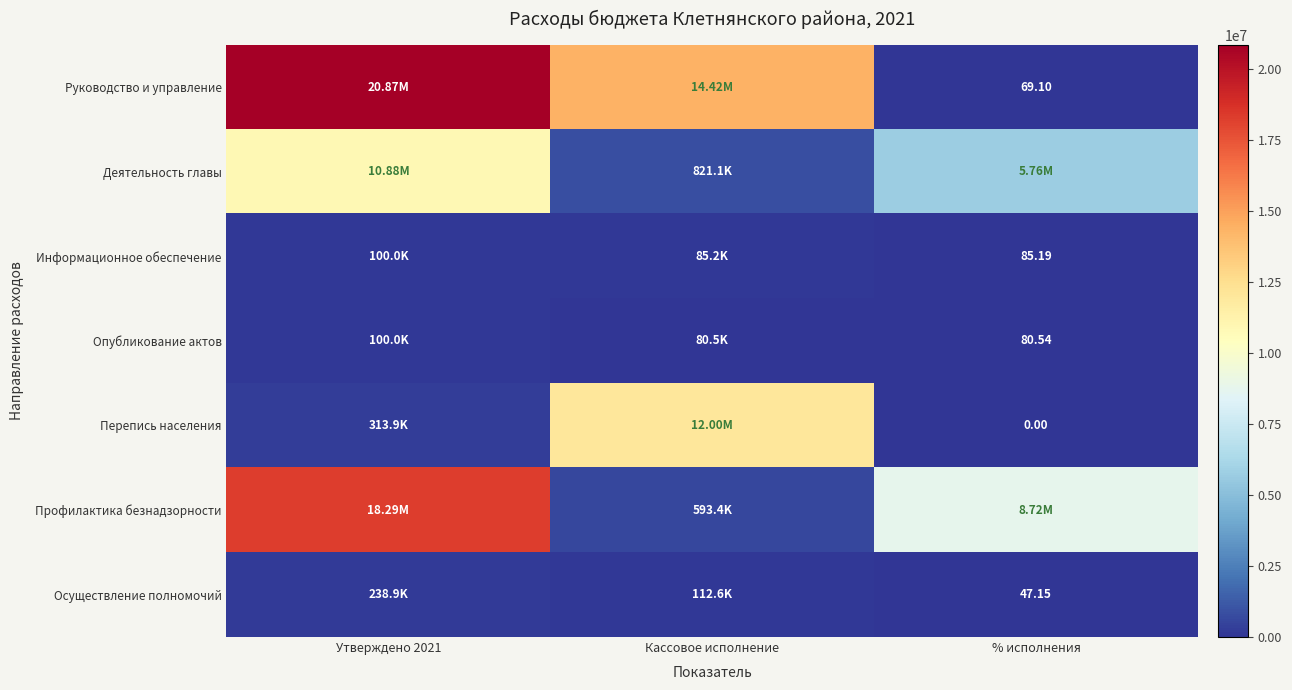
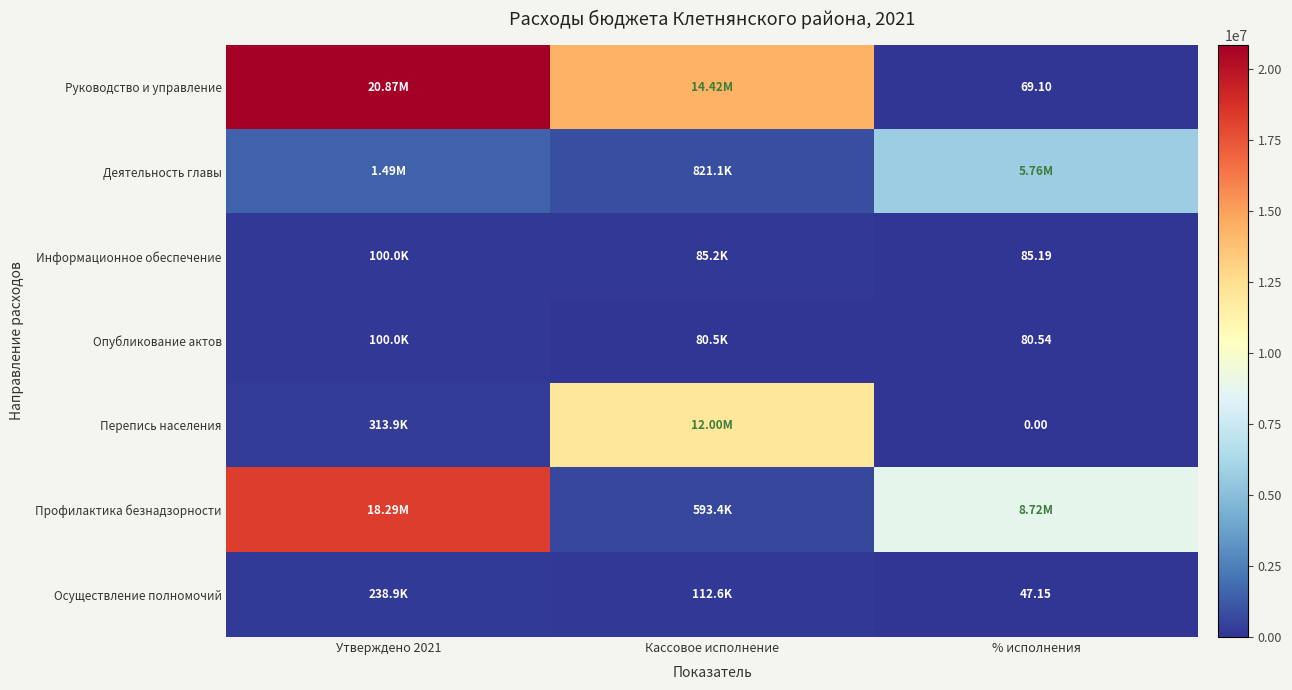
  {
    "Руководство и управление": {
      "Утверждено 2021": "20.87M",
      "Кассовое исполнение": "14.42M",
      "% исполнения": "69.10"
    },
    "Деятельность главы": {
-     "Утверждено 2021": "10.88M",
+     "Утверждено 2021": "1.49M",
      "Кассовое исполнение": "821.1K",
      "% исполнения": "5.76M"
    },
    "Информационное обеспечение": {
      "Утверждено 2021": "100.0K",
      "Кассовое исполнение": "85.2K",
      "% исполнения": "85.19"
    },
    "Опубликование актов": {
      "Утверждено 2021": "100.0K",
      "Кассовое исполнение": "80.5K",
      "% исполнения": "80.54"
    },
    "Перепись населения": {
      "Утверждено 2021": "313.9K",
      "Кассовое исполнение": "12.00M",
      "% исполнения": "0.00"
    },
    "Профилактика безнадзорности": {
      "Утверждено 2021": "18.29M",
      "Кассовое исполнение": "593.4K",
      "% исполнения": "8.72M"
    },
    "Осуществление полномочий": {
      "Утверждено 2021": "238.9K",
      "Кассовое исполнение": "112.6K",
      "% исполнения": "47.15"
    }
  }
